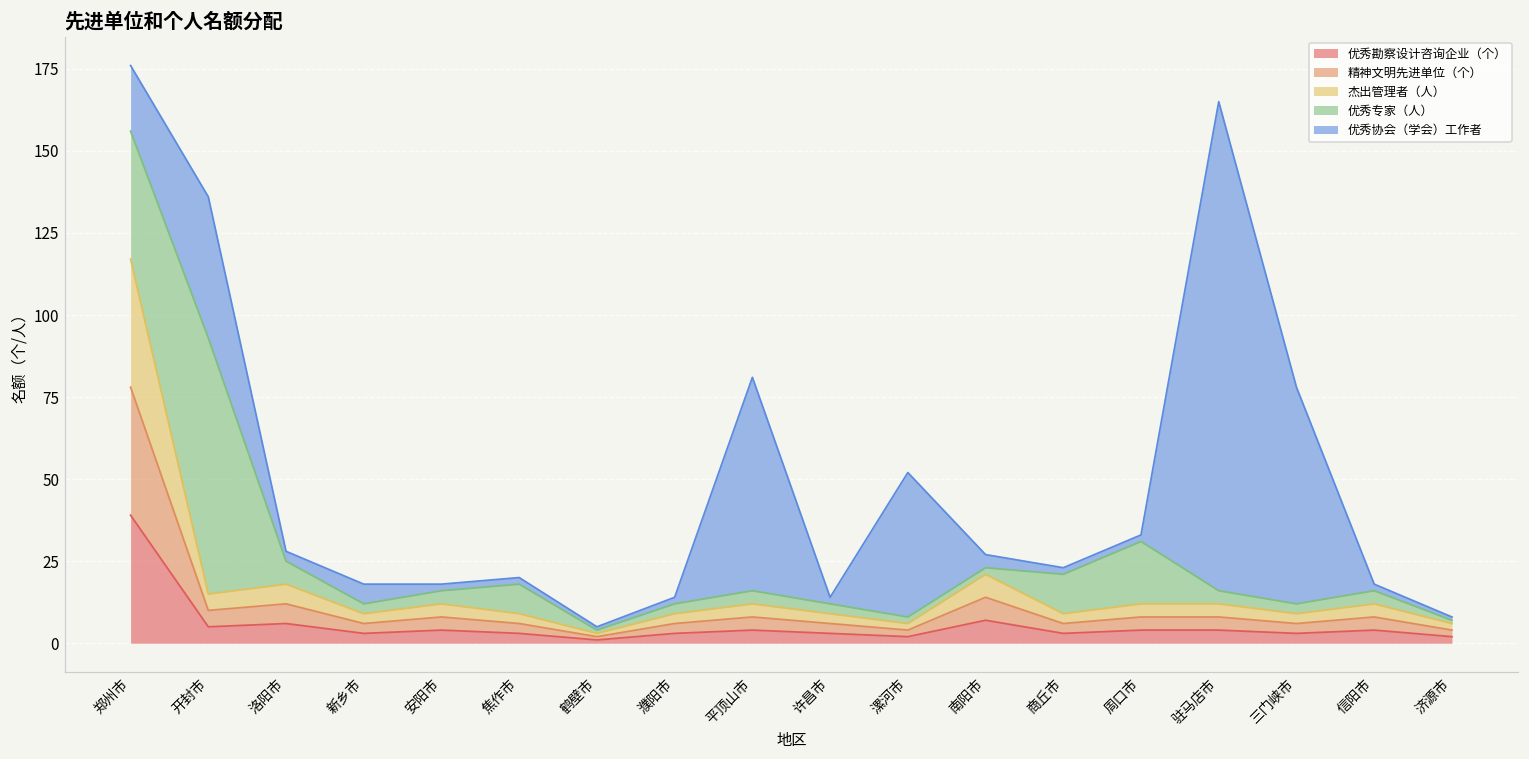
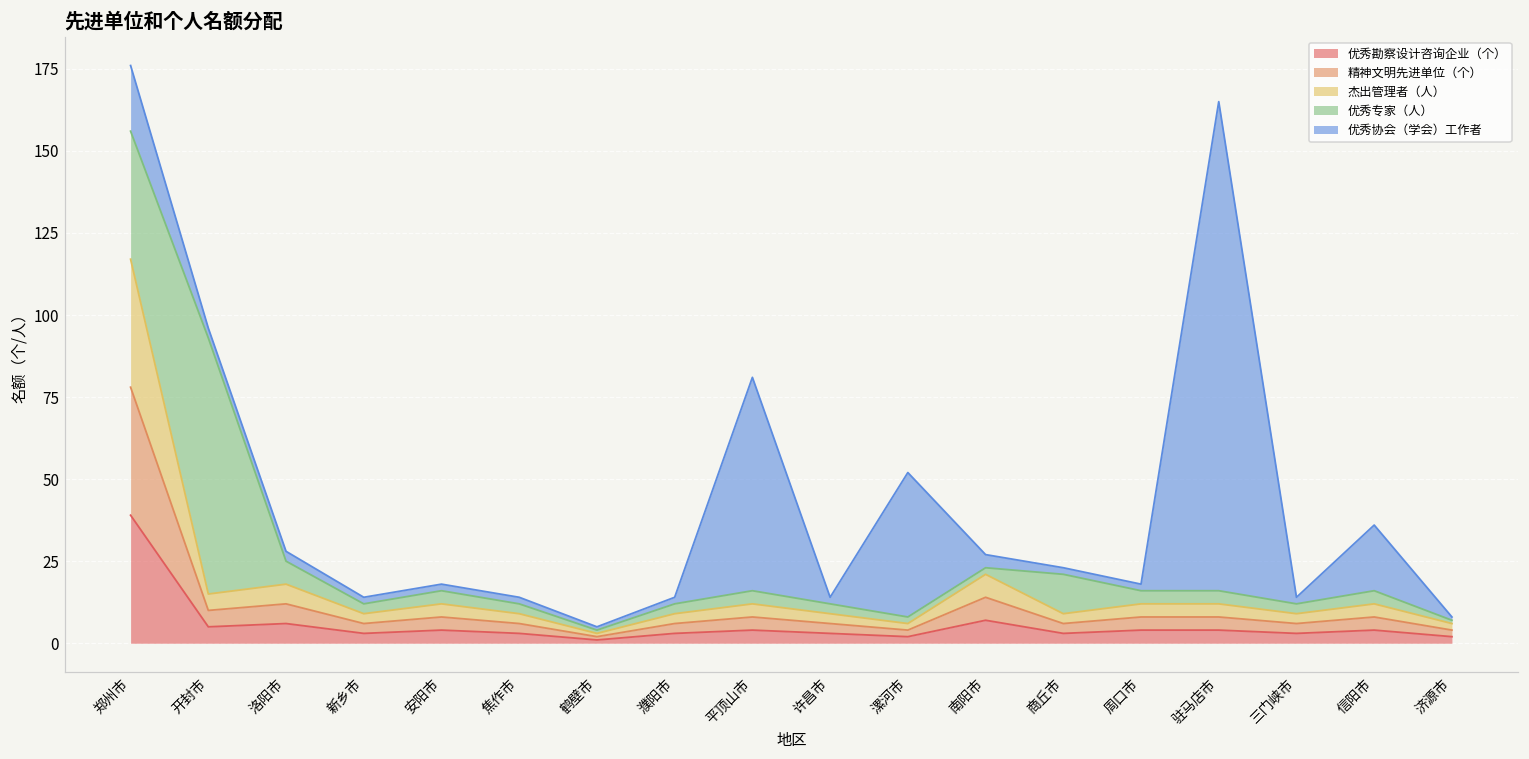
  {
    "优秀专家（人）": {
      "郑州市": 39,
      "开封市": 78,
      "洛阳市": 7,
      "新乡市": 3,
      "安阳市": 4,
-     "焦作市": 9,
+     "焦作市": 3,
      "鹤壁市": 1,
      "濮阳市": 3,
      "平顶山市": 4,
      "许昌市": 3,
      "漯河市": 2,
      "南阳市": 2,
      "商丘市": 12,
-     "周口市": 19,
+     "周口市": 4,
      "驻马店市": 4,
      "三门峡市": 3,
      "信阳市": 4,
      "济源市": 1
    },
    "优秀协会（学会）工作者": {
      "郑州市": 20,
-     "开封市": 43,
+     "开封市": 3,
      "洛阳市": 3,
-     "新乡市": 6,
+     "新乡市": 2,
      "安阳市": 2,
      "焦作市": 2,
      "鹤壁市": 1,
      "濮阳市": 2,
      "平顶山市": 65,
      "许昌市": 2,
      "漯河市": 44,
      "南阳市": 4,
      "商丘市": 2,
      "周口市": 2,
      "驻马店市": 149,
-     "三门峡市": 66,
-     "信阳市": 2,
+     "三门峡市": 2,
+     "信阳市": 20,
      "济源市": 1
    }
  }
